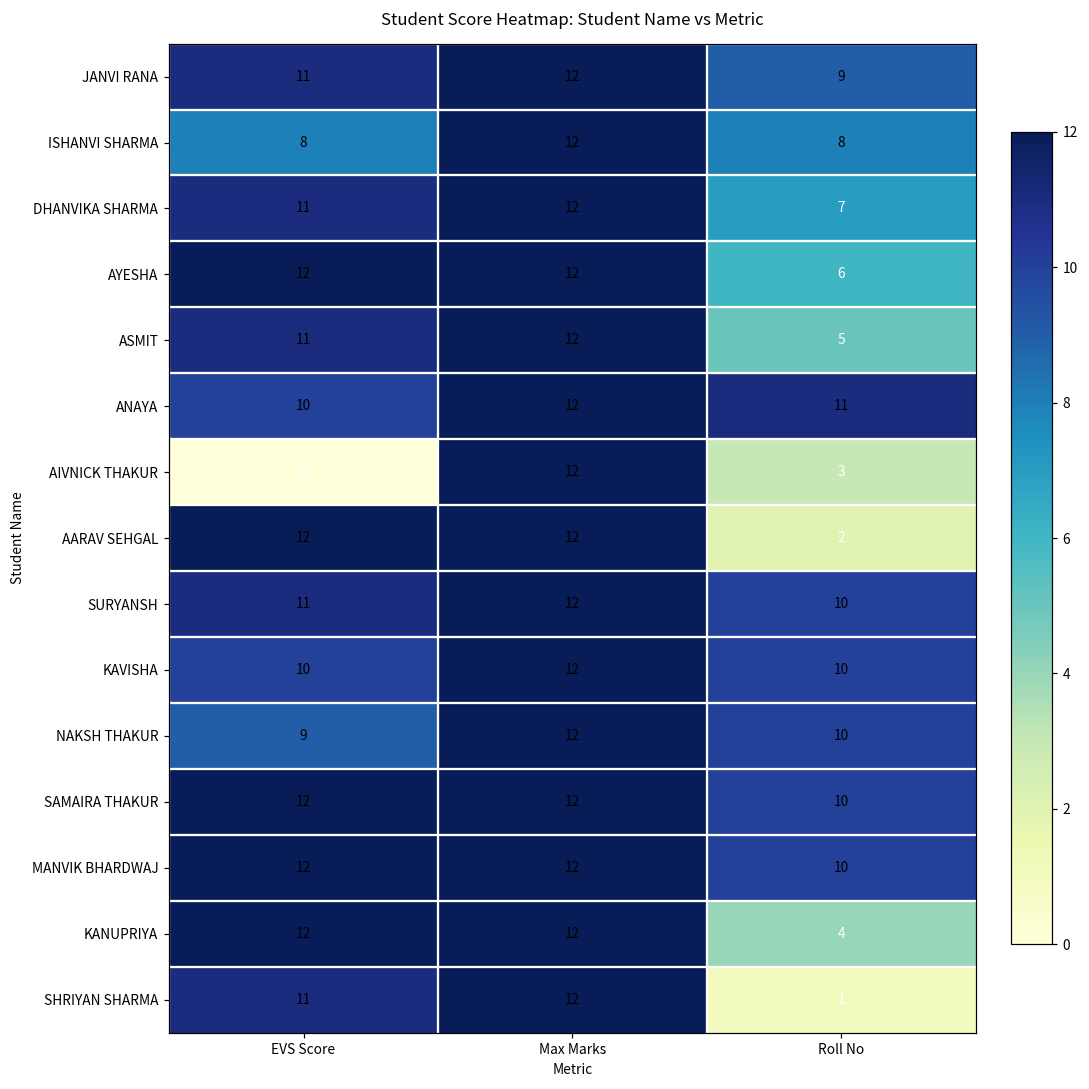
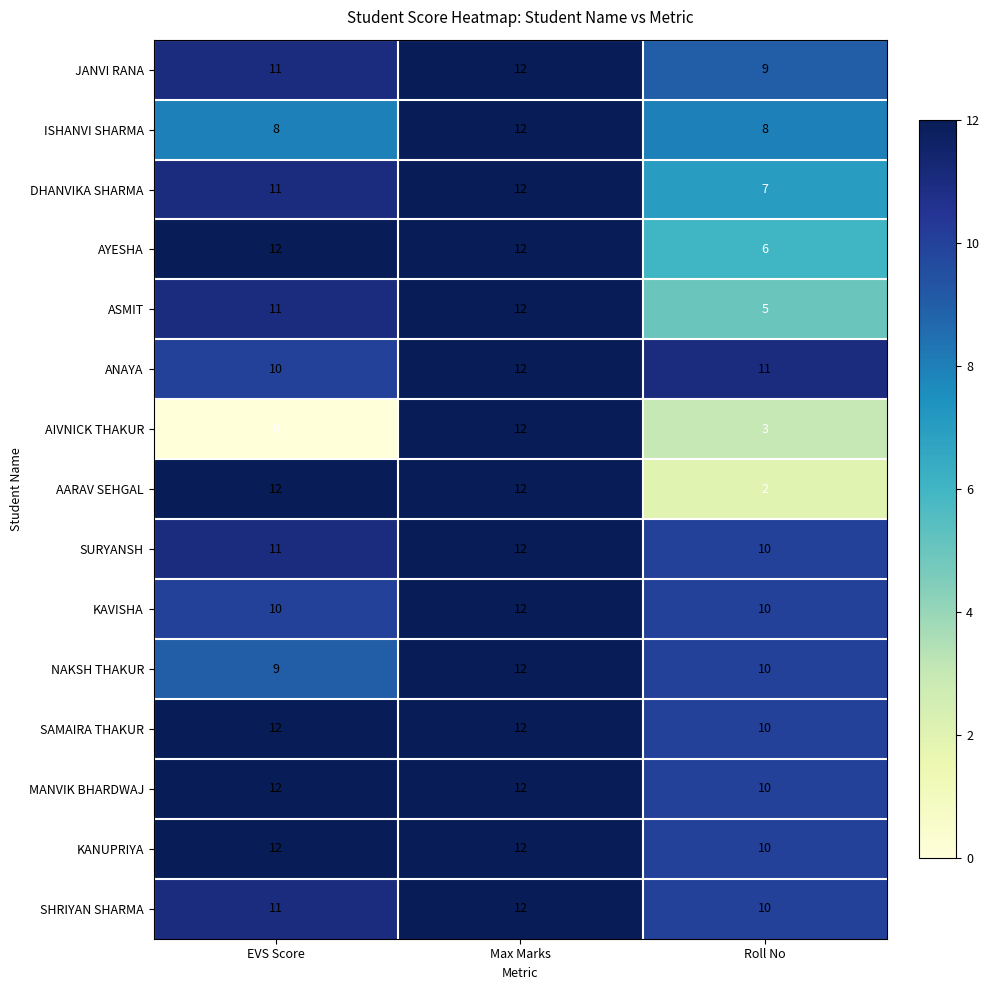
  {
    "JANVI RANA": {
      "EVS Score": 11,
      "Max Marks": 12,
      "Roll No": 9
    },
    "ISHANVI SHARMA": {
      "EVS Score": 8,
      "Max Marks": 12,
      "Roll No": 8
    },
    "DHANVIKA SHARMA": {
      "EVS Score": 11,
      "Max Marks": 12,
      "Roll No": 7
    },
    "AYESHA": {
      "EVS Score": 12,
      "Max Marks": 12,
      "Roll No": 6
    },
    "ASMIT": {
      "EVS Score": 11,
      "Max Marks": 12,
      "Roll No": 5
    },
    "ANAYA": {
      "EVS Score": 10,
      "Max Marks": 12,
      "Roll No": 11
    },
    "AIVNICK THAKUR": {
      "Max Marks": 12,
      "Roll No": 3
    },
    "AARAV SEHGAL": {
      "EVS Score": 12,
      "Max Marks": 12,
      "Roll No": 2
    },
    "SURYANSH": {
      "EVS Score": 11,
      "Max Marks": 12,
      "Roll No": 10
    },
    "KAVISHA": {
      "EVS Score": 10,
      "Max Marks": 12,
      "Roll No": 10
    },
    "NAKSH THAKUR": {
      "EVS Score": 9,
      "Max Marks": 12,
      "Roll No": 10
    },
    "SAMAIRA THAKUR": {
      "EVS Score": 12,
      "Max Marks": 12,
      "Roll No": 10
    },
    "MANVIK BHARDWAJ": {
      "EVS Score": 12,
      "Max Marks": 12,
      "Roll No": 10
    },
    "KANUPRIYA": {
      "EVS Score": 12,
      "Max Marks": 12,
-     "Roll No": 4
+     "Roll No": 10
    },
    "SHRIYAN SHARMA": {
      "EVS Score": 11,
      "Max Marks": 12,
-     "Roll No": 1
+     "Roll No": 10
    }
  }
